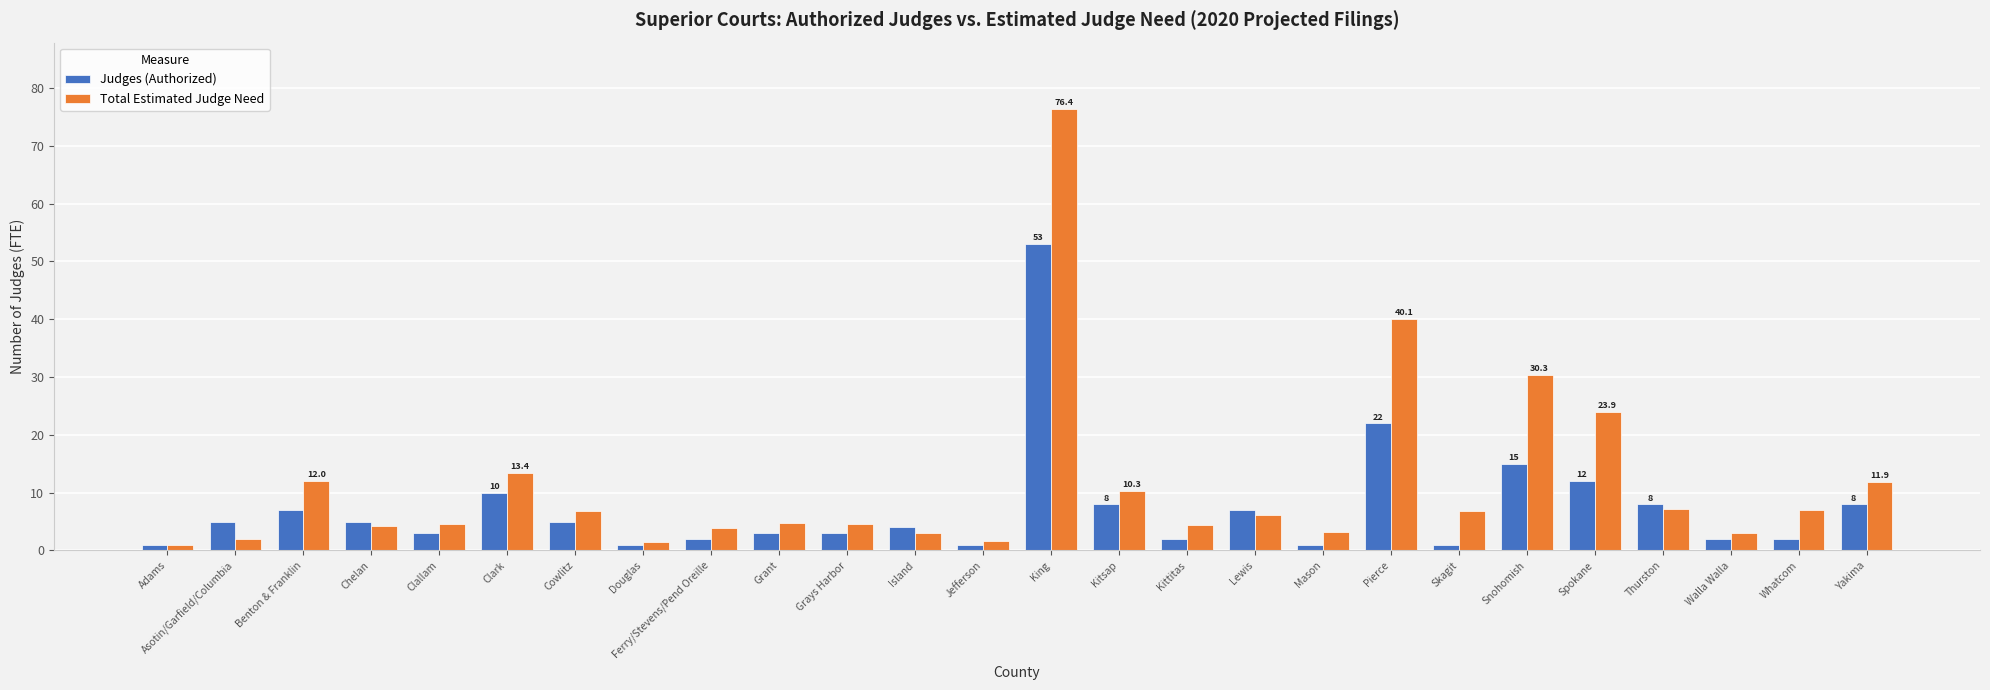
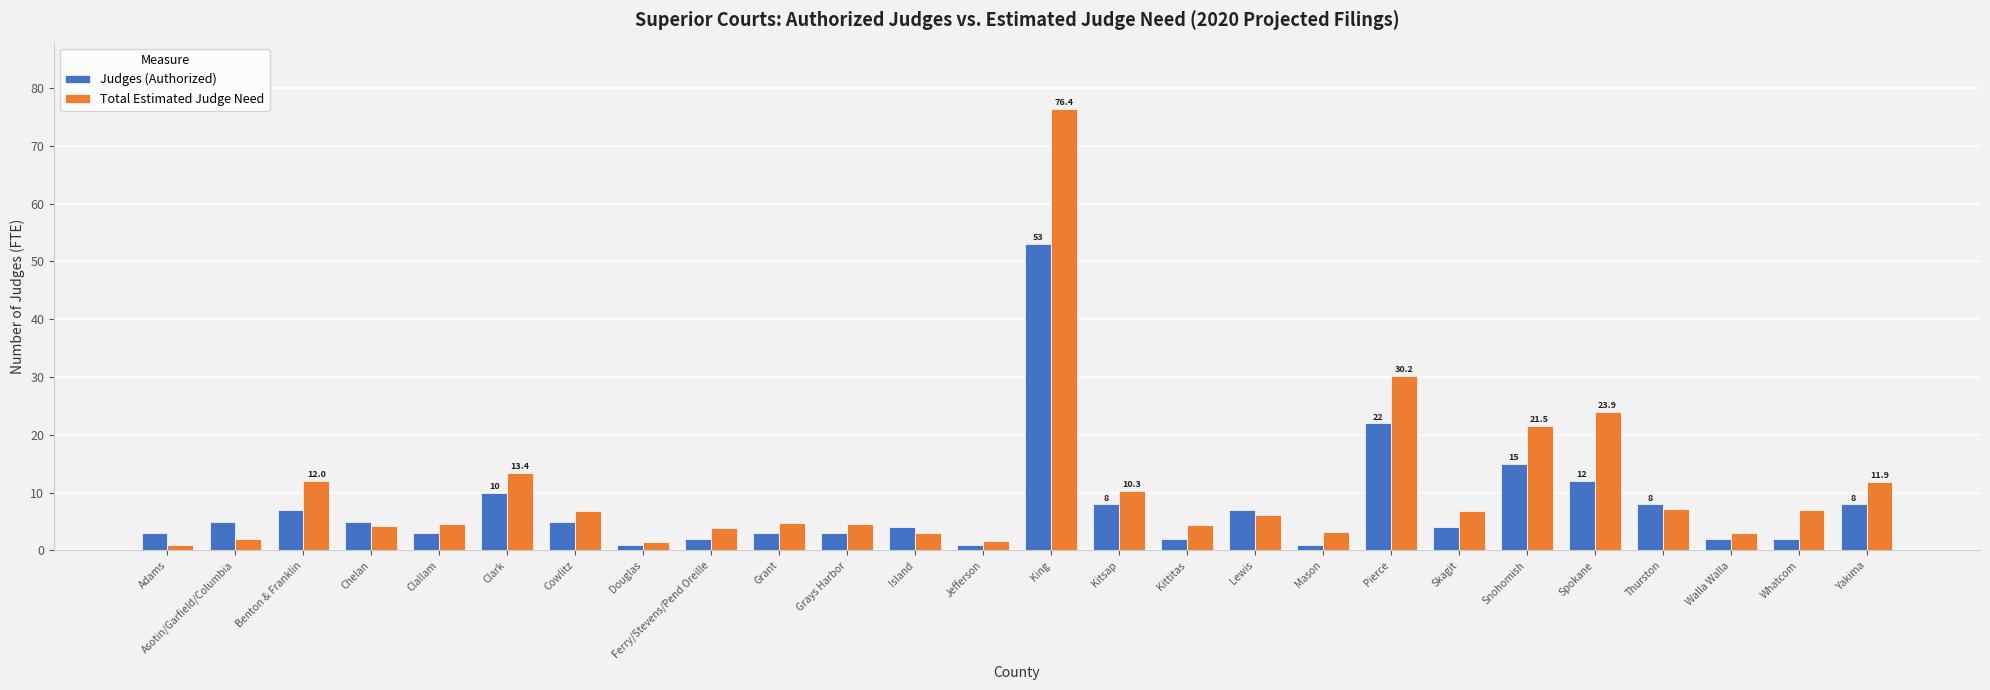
  {
    "Judges (Authorized)": {
-     "Adams": 1,
+     "Adams": 3,
      "Asotin/Garfield/Columbia": 5,
      "Benton & Franklin": 7,
      "Chelan": 5,
      "Clallam": 3,
      "Cowlitz": 5,
      "Douglas": 1,
      "Ferry/Stevens/Pend Oreille": 2,
      "Grant": 3,
      "Grays Harbor": 3,
      "Island": 4,
      "Jefferson": 1,
      "Kittitas": 2,
      "Lewis": 7,
      "Mason": 1,
-     "Skagit": 1,
+     "Skagit": 4,
      "Walla Walla": 2,
      "Whatcom": 2
    },
    "Total Estimated Judge Need": {
      "Benton & Franklin": 12.0,
      "Clark": 13.4,
      "King": 76.4,
      "Kitsap": 10.3,
-     "Pierce": 40.1,
-     "Snohomish": 30.3,
+     "Pierce": 30.2,
+     "Snohomish": 21.5,
      "Spokane": 23.9,
      "Yakima": 11.9
    }
  }
